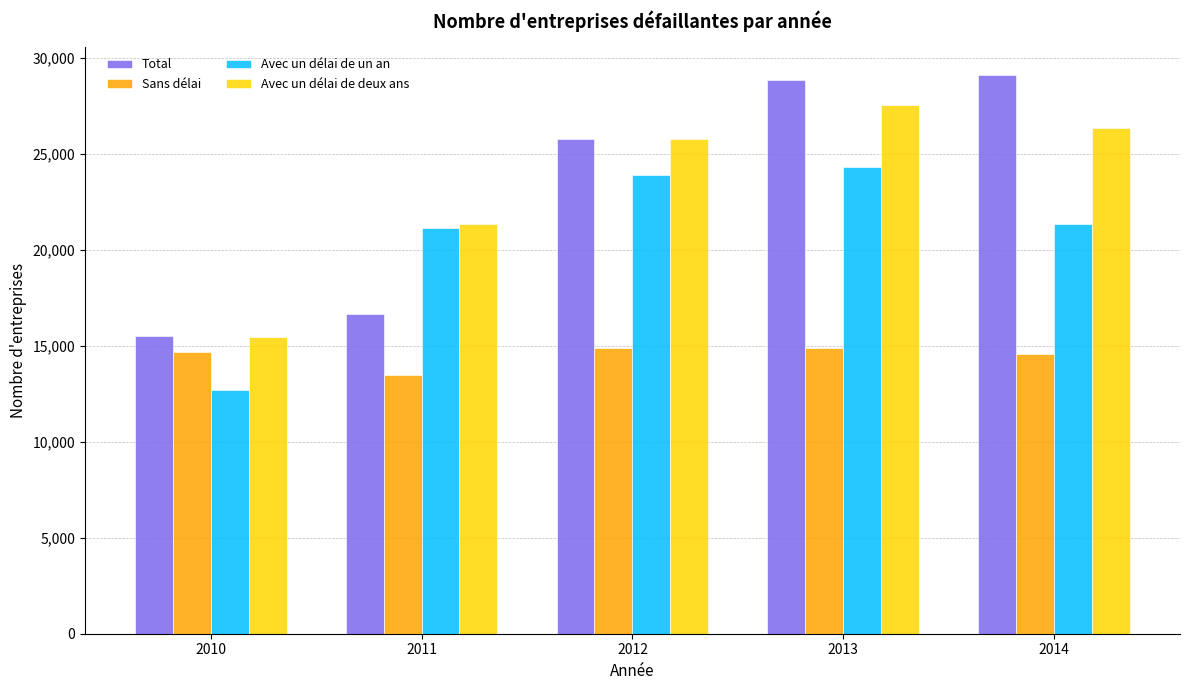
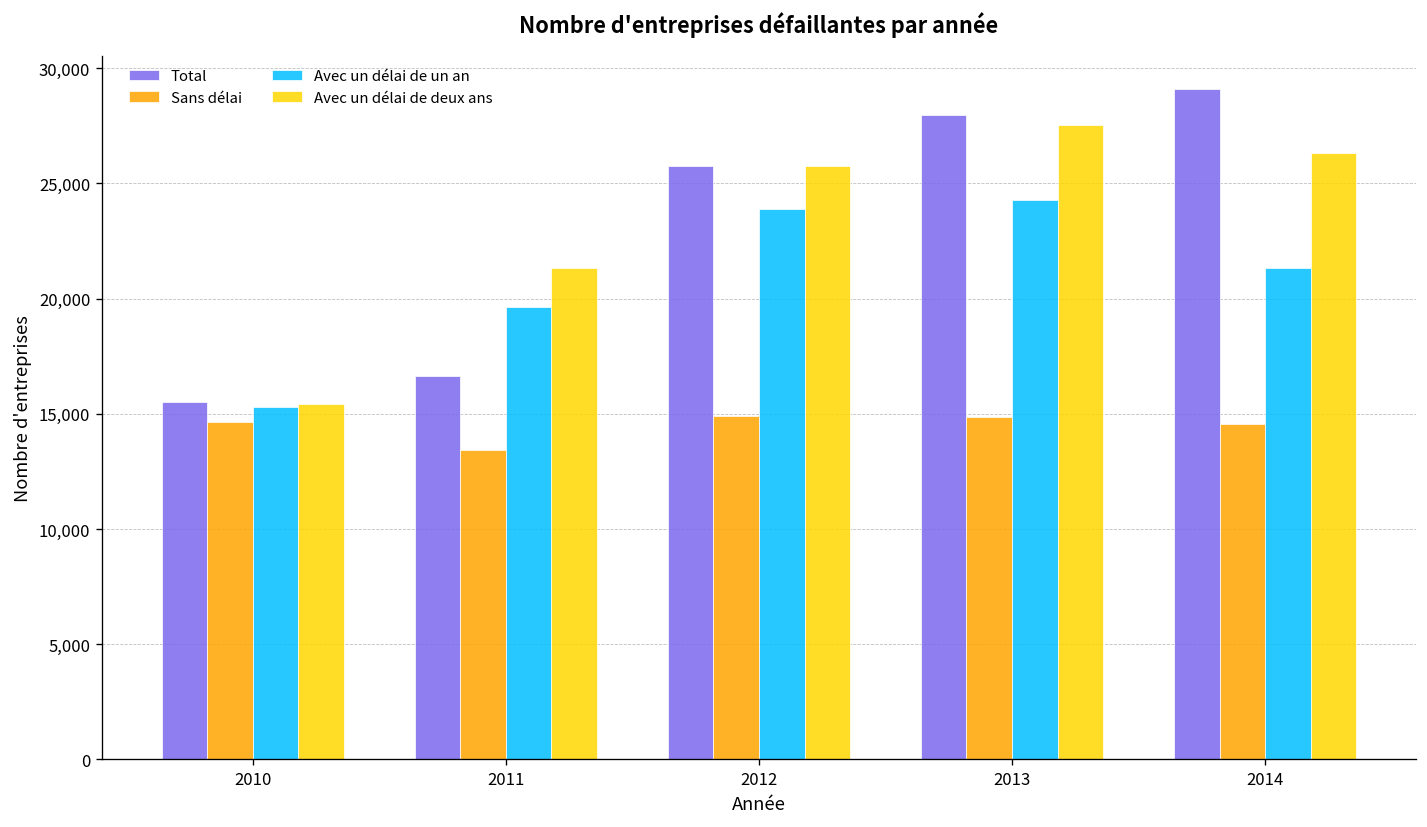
  {
    "Total": {
      "2010": "15,500",
      "2011": "16,700",
      "2012": "25,800",
-     "2013": "28,900",
+     "2013": "28,000",
      "2014": "29,100"
    },
    "Avec un délai de un an": {
-     "2010": "12,700",
-     "2011": "21,200",
+     "2010": "15,300",
+     "2011": "19,700",
      "2012": "23,900",
      "2013": "24,300",
      "2014": "21,300"
    }
  }
